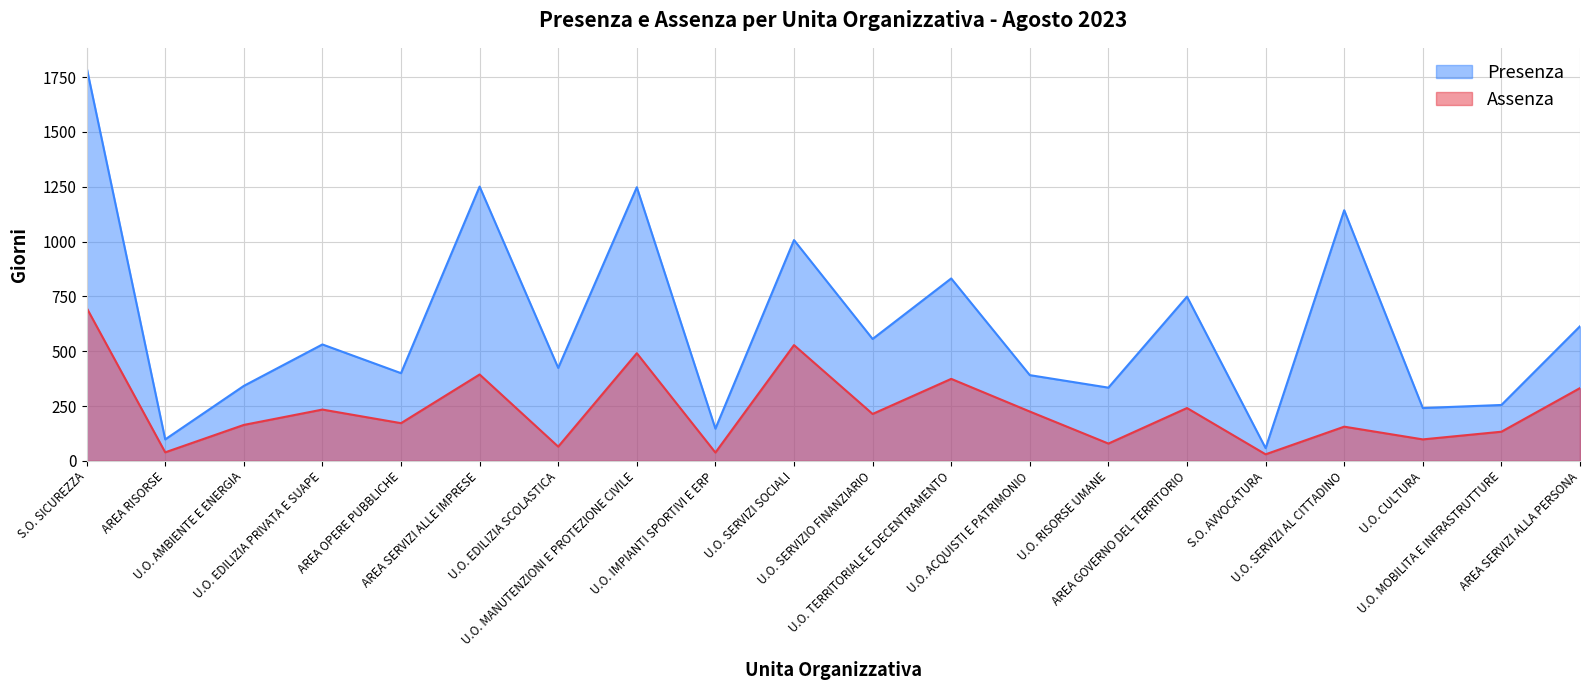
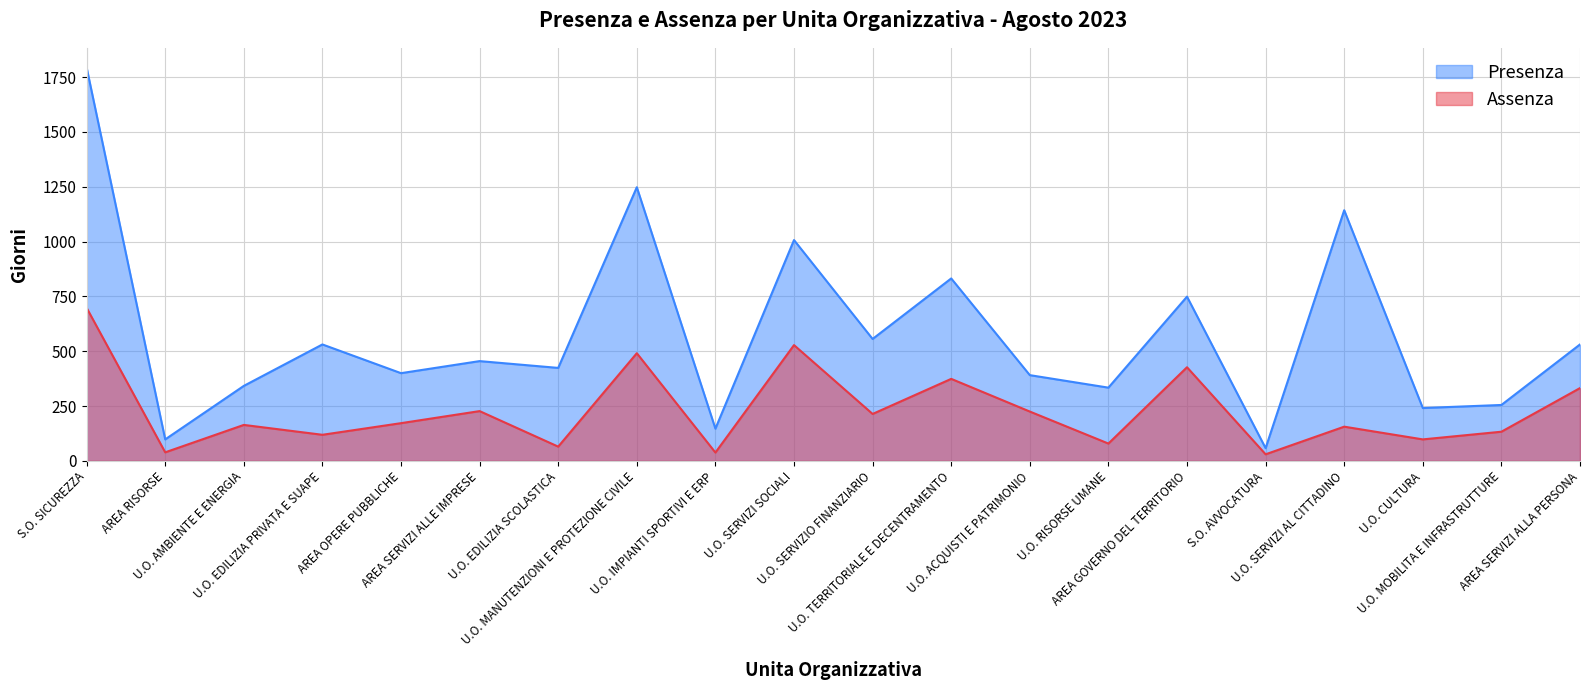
  {
    "Presenza": {
      "S.O. SICUREZZA": 1790,
      "AREA RISORSE": 100,
      "U.O. AMBIENTE E ENERGIA": 340,
      "U.O. EDILIZIA PRIVATA E SUAPE": 530,
      "AREA OPERE PUBBLICHE": 400,
-     "AREA SERVIZI ALLE IMPRESE": 1250,
+     "AREA SERVIZI ALLE IMPRESE": 460,
      "U.O. EDILIZIA SCOLASTICA": 420,
      "U.O. MANUTENZIONI E PROTEZIONE CIVILE": 1250,
      "U.O. IMPIANTI SPORTIVI E ERP": 150,
      "U.O. SERVIZI SOCIALI": 1010,
      "U.O. SERVIZIO FINANZIARIO": 560,
      "U.O. TERRITORIALE E DECENTRAMENTO": 830,
      "U.O. ACQUISTI E PATRIMONIO": 390,
      "U.O. RISORSE UMANE": 330,
      "AREA GOVERNO DEL TERRITORIO": 750,
      "S.O. AVVOCATURA": 60,
      "U.O. SERVIZI AL CITTADINO": 1140,
      "U.O. CULTURA": 240,
      "U.O. MOBILITA E INFRASTRUTTURE": 260,
-     "AREA SERVIZI ALLA PERSONA": 610
+     "AREA SERVIZI ALLA PERSONA": 530
    },
    "Assenza": {
      "S.O. SICUREZZA": 700,
      "AREA RISORSE": 40,
      "U.O. AMBIENTE E ENERGIA": 160,
-     "U.O. EDILIZIA PRIVATA E SUAPE": 230,
+     "U.O. EDILIZIA PRIVATA E SUAPE": 120,
      "AREA OPERE PUBBLICHE": 170,
-     "AREA SERVIZI ALLE IMPRESE": 390,
+     "AREA SERVIZI ALLE IMPRESE": 230,
      "U.O. EDILIZIA SCOLASTICA": 70,
      "U.O. MANUTENZIONI E PROTEZIONE CIVILE": 490,
      "U.O. IMPIANTI SPORTIVI E ERP": 40,
      "U.O. SERVIZI SOCIALI": 530,
      "U.O. SERVIZIO FINANZIARIO": 210,
      "U.O. TERRITORIALE E DECENTRAMENTO": 370,
      "U.O. ACQUISTI E PATRIMONIO": 230,
      "U.O. RISORSE UMANE": 80,
-     "AREA GOVERNO DEL TERRITORIO": 240,
+     "AREA GOVERNO DEL TERRITORIO": 430,
      "S.O. AVVOCATURA": 30,
      "U.O. SERVIZI AL CITTADINO": 160,
      "U.O. CULTURA": 100,
      "U.O. MOBILITA E INFRASTRUTTURE": 130,
      "AREA SERVIZI ALLA PERSONA": 330
    }
  }
